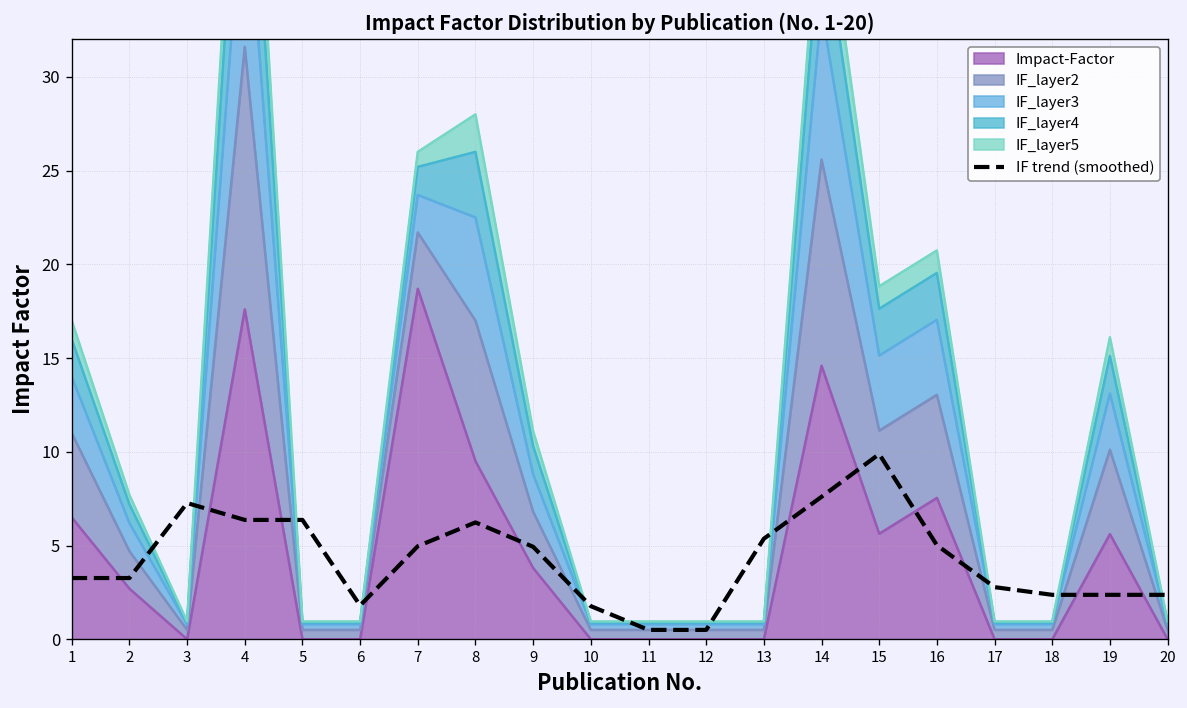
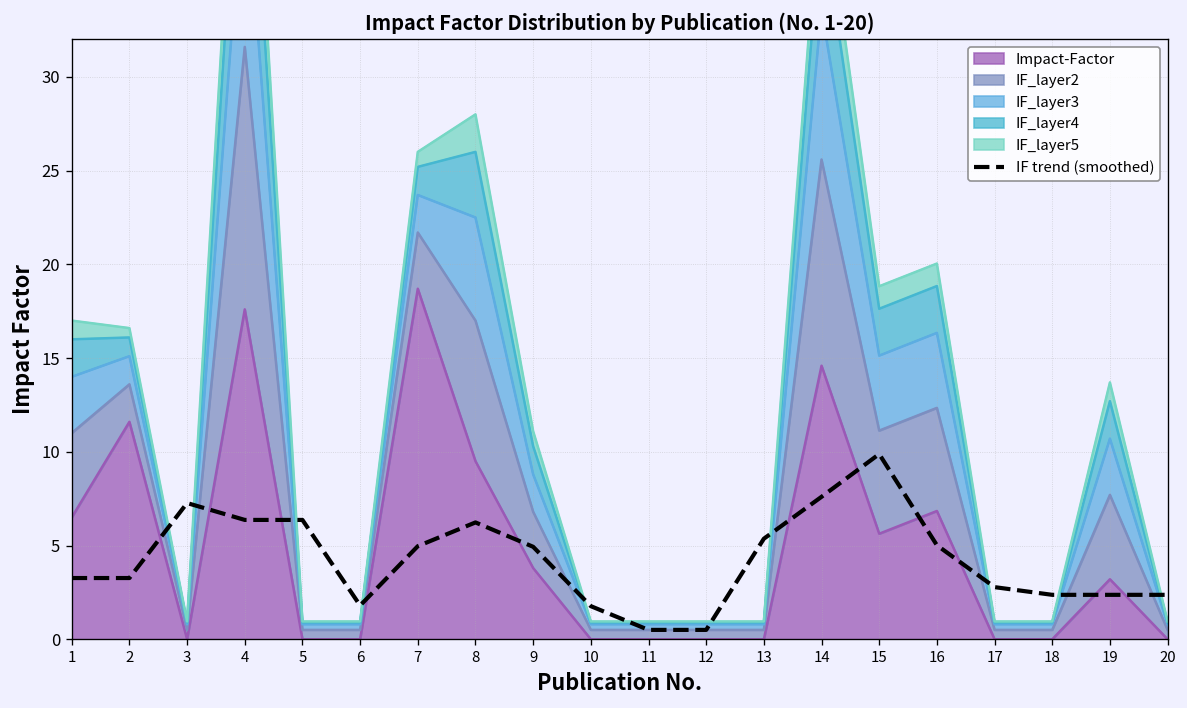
  {
    "Impact-Factor": {
      "1": 6.5,
-     "2": 2.7,
+     "2": 11.6,
      "3": 0.0,
      "4": 17.6,
      "5": 0.0,
      "6": 0.0,
      "7": 18.7,
      "8": 9.5,
      "9": 3.8,
      "10": 0.0,
      "11": 0.0,
      "12": 0.0,
      "13": 0.0,
      "14": 14.6,
      "15": 5.6,
-     "16": 7.5,
+     "16": 6.8,
      "17": 0.0,
      "18": 0.0,
-     "19": 5.6,
+     "19": 3.2,
      "20": 0.0
    },
    "IF trend (smoothed)": {
      "1": 3.3,
      "2": 3.3,
      "3": 7.3,
      "4": 6.4,
      "5": 6.4,
      "6": 1.8,
      "7": 5.0,
      "8": 6.2,
      "9": 4.9,
      "10": 1.8,
      "13": 5.4,
      "14": 7.6,
      "15": 9.9,
      "16": 5.0,
      "17": 2.8,
      "18": 2.4,
      "19": 2.4,
      "20": 2.4
    }
  }
